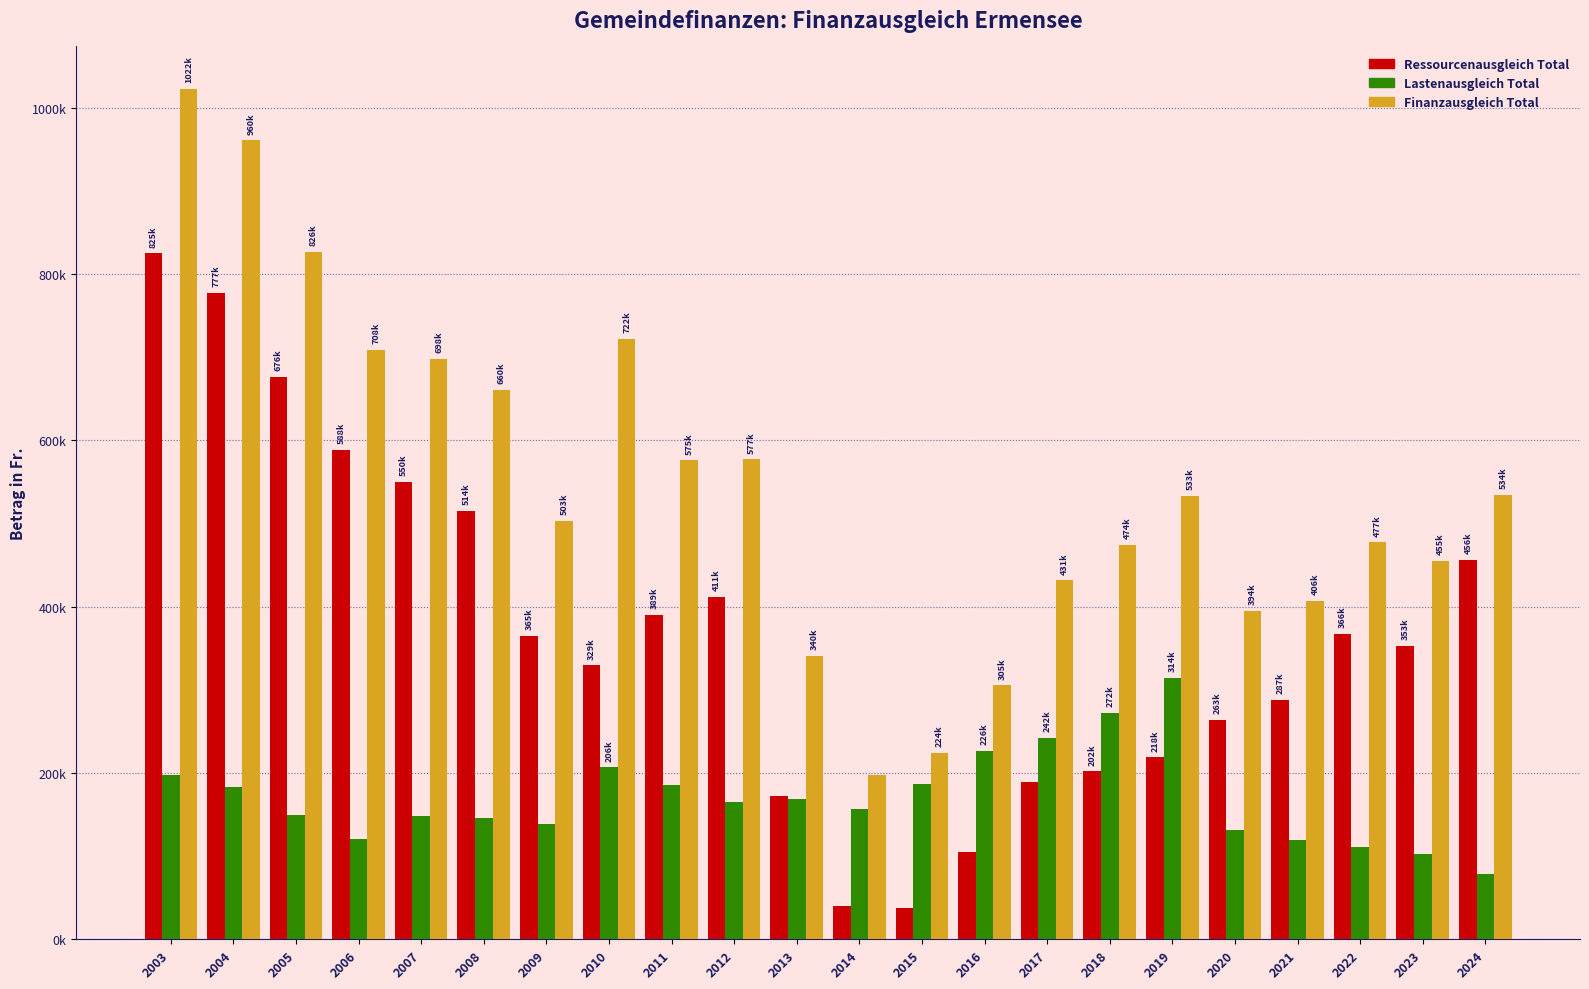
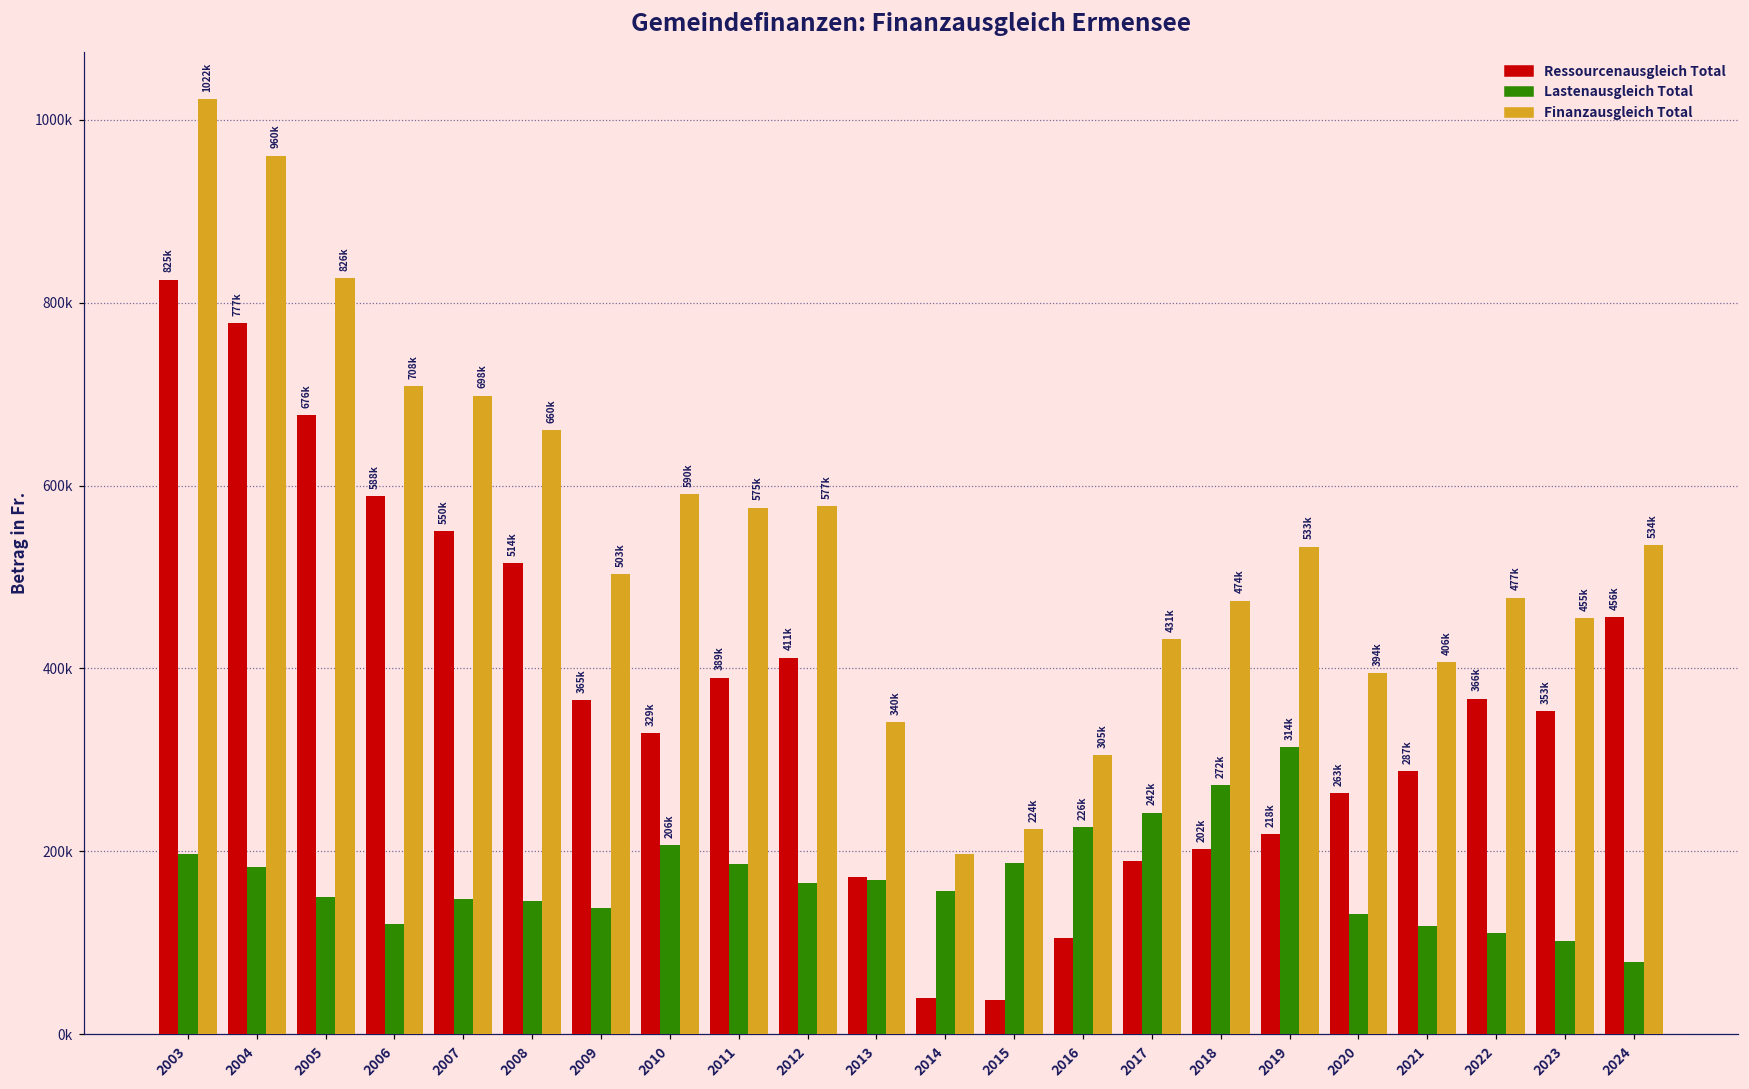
  {
    "Ressourcenausgleich Total": {
      "2003": "825k",
      "2006": "588k",
      "2007": "550k",
      "2009": "365k",
      "2010": "329k",
      "2018": "202k",
      "2023": "353k",
      "2024": "456k"
    },
    "Lastenausgleich Total": {
      "2017": "242k",
      "2018": "272k",
      "2019": "314k"
    },
    "Finanzausgleich Total": {
      "2007": "698k",
      "2009": "503k",
-     "2010": "722k",
+     "2010": "590k",
      "2012": "577k",
      "2015": "224k",
      "2016": "305k",
      "2018": "474k",
      "2019": "533k",
      "2022": "477k",
      "2023": "455k"
    }
  }
